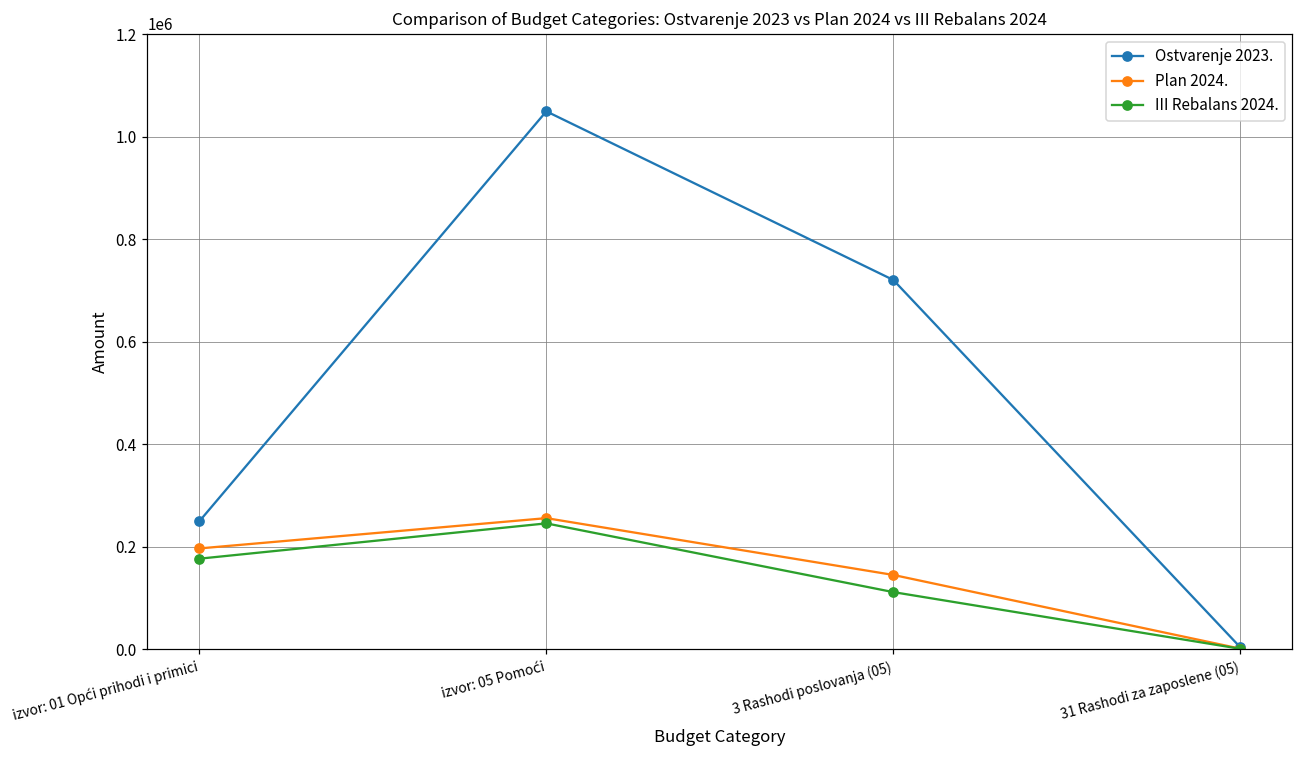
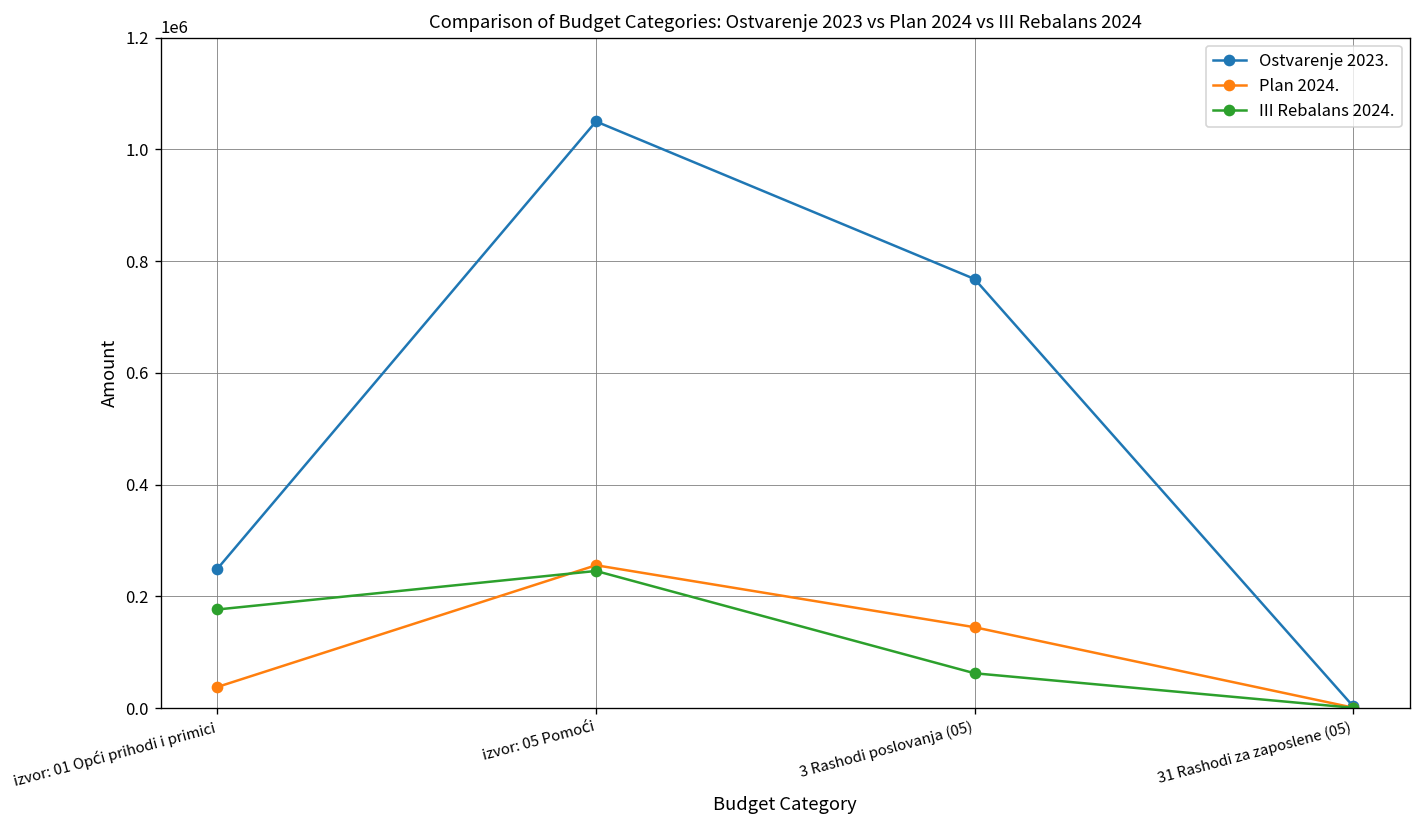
  {
    "Ostvarenje 2023.": {
      "izvor: 01 Opći prihodi i primici": 250000,
      "izvor: 05 Pomoći": 1050000,
-     "3 Rashodi poslovanja (05)": 720000
+     "3 Rashodi poslovanja (05)": 770000
    },
    "Plan 2024.": {
-     "izvor: 01 Opći prihodi i primici": 200000,
+     "izvor: 01 Opći prihodi i primici": 40000,
      "izvor: 05 Pomoći": 260000,
      "3 Rashodi poslovanja (05)": 140000
    },
    "III Rebalans 2024.": {
      "izvor: 01 Opći prihodi i primici": 180000,
      "izvor: 05 Pomoći": 250000,
-     "3 Rashodi poslovanja (05)": 110000
+     "3 Rashodi poslovanja (05)": 60000
    }
  }
